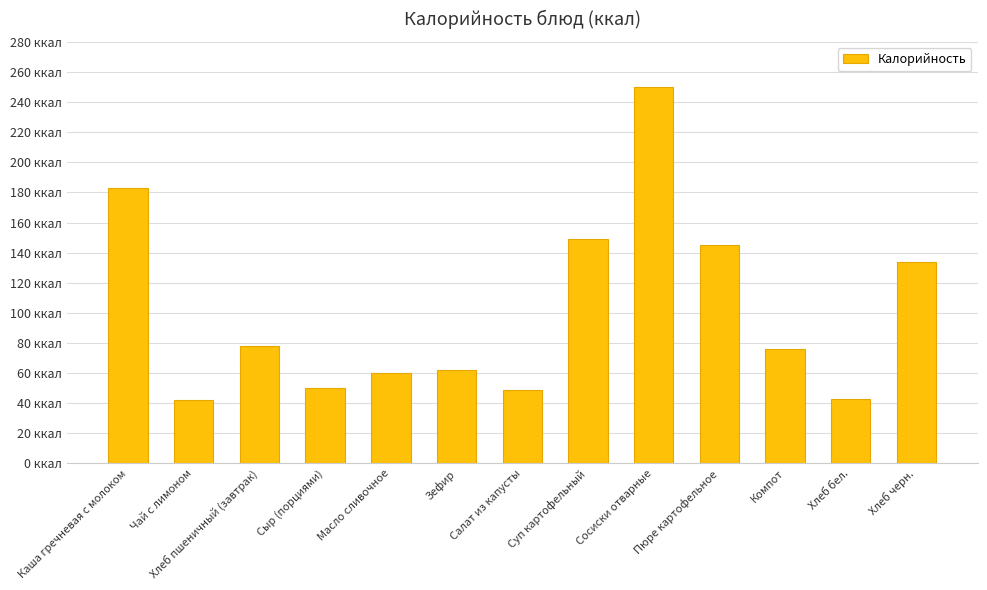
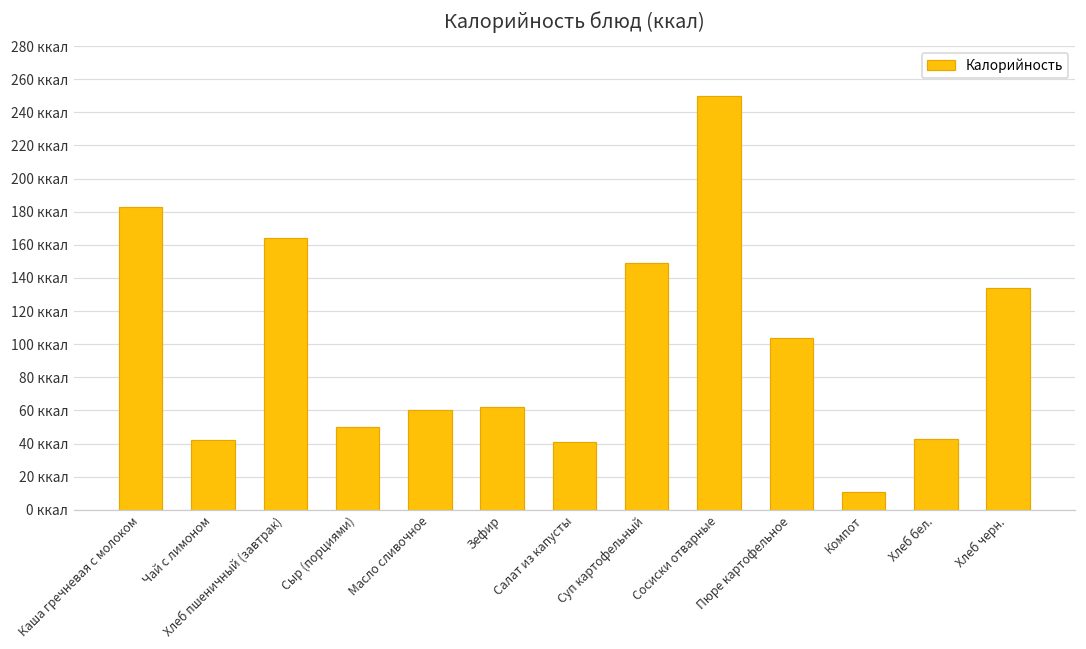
  {
    "Каша гречневая с молоком": "183 ккал",
    "Чай с лимоном": "42 ккал",
-   "Хлеб пшеничный (завтрак)": "78 ккал",
+   "Хлеб пшеничный (завтрак)": "164 ккал",
    "Сыр (порциями)": "50 ккал",
    "Масло сливочное": "60 ккал",
    "Зефир": "62 ккал",
-   "Салат из капусты": "49 ккал",
+   "Салат из капусты": "41 ккал",
    "Суп картофельный": "149 ккал",
    "Сосиски отварные": "250 ккал",
-   "Пюре картофельное": "145 ккал",
-   "Компот": "76 ккал",
+   "Пюре картофельное": "104 ккал",
+   "Компот": "11 ккал",
    "Хлеб бел.": "43 ккал",
    "Хлеб черн.": "134 ккал"
  }
